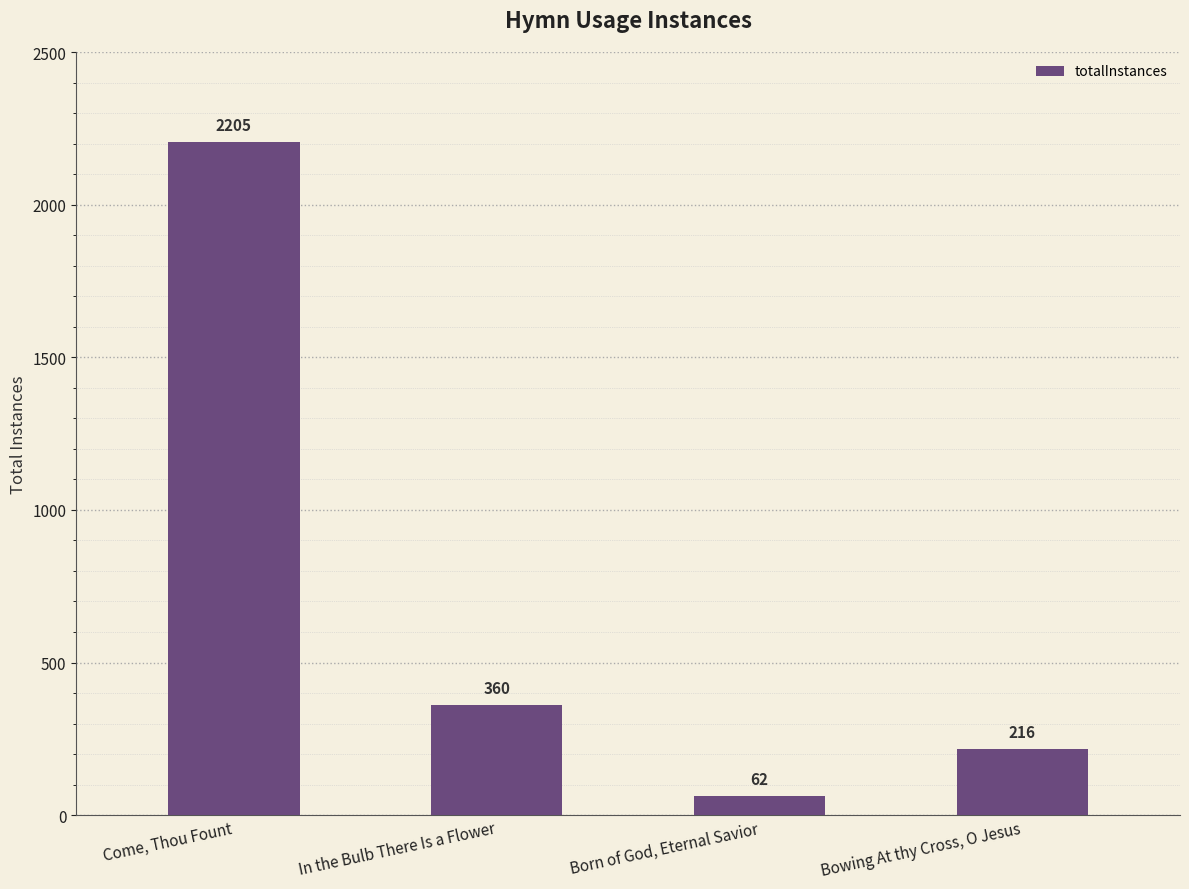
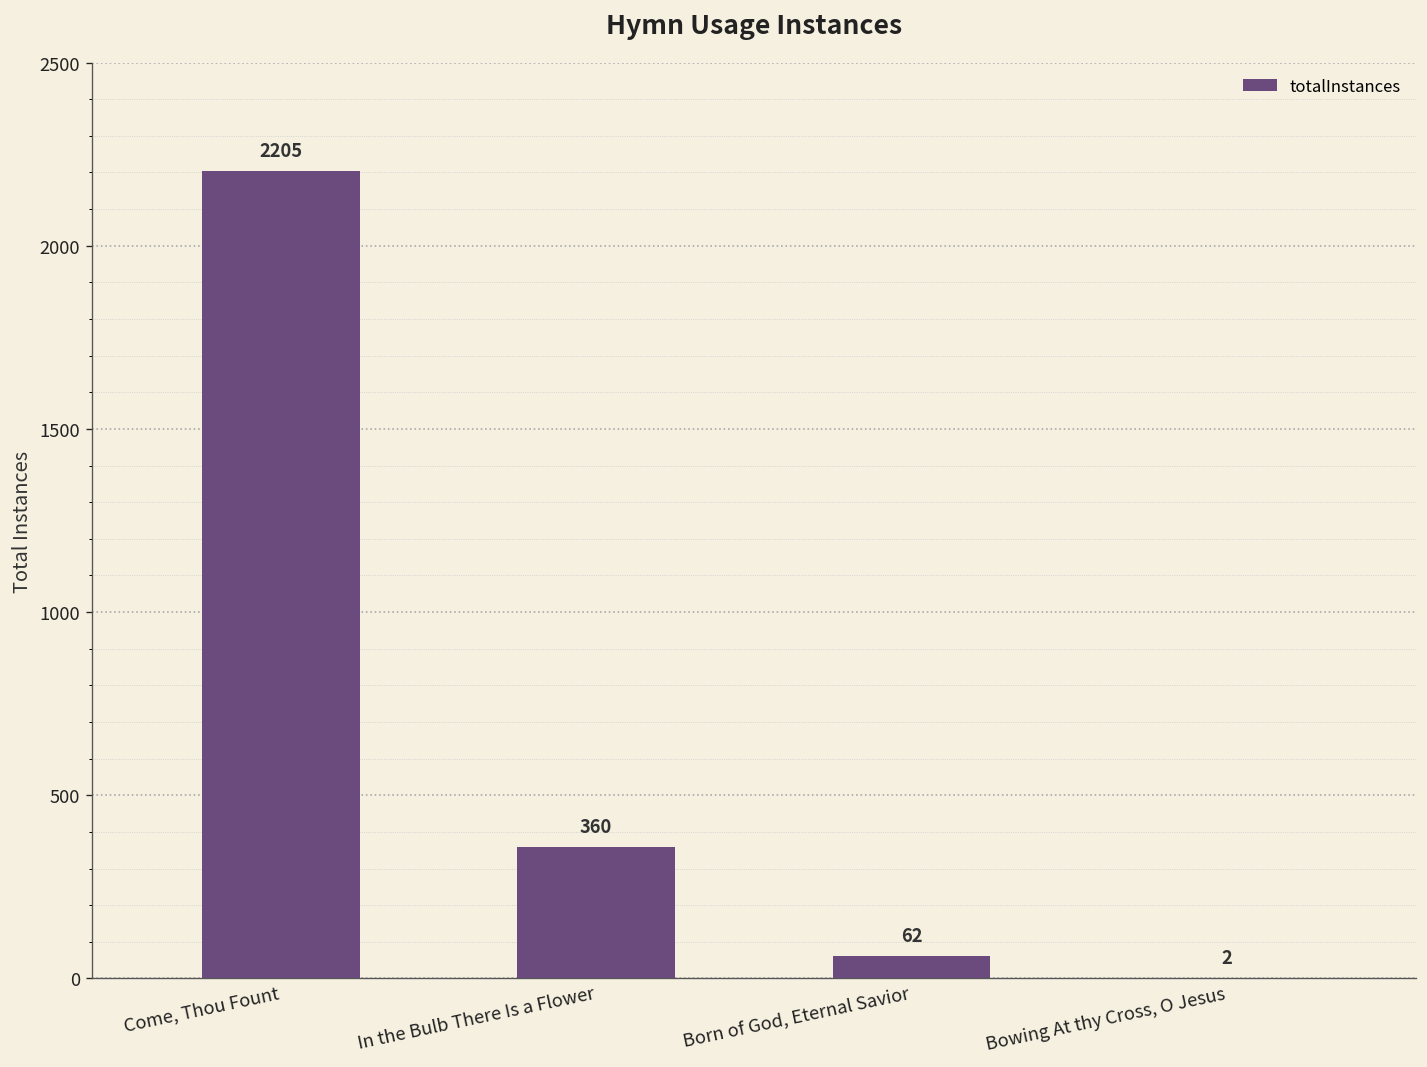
  {
    "Come, Thou Fount": 2205,
    "In the Bulb There Is a Flower": 360,
    "Born of God, Eternal Savior": 62,
-   "Bowing At thy Cross, O Jesus": 216
+   "Bowing At thy Cross, O Jesus": 2
  }
